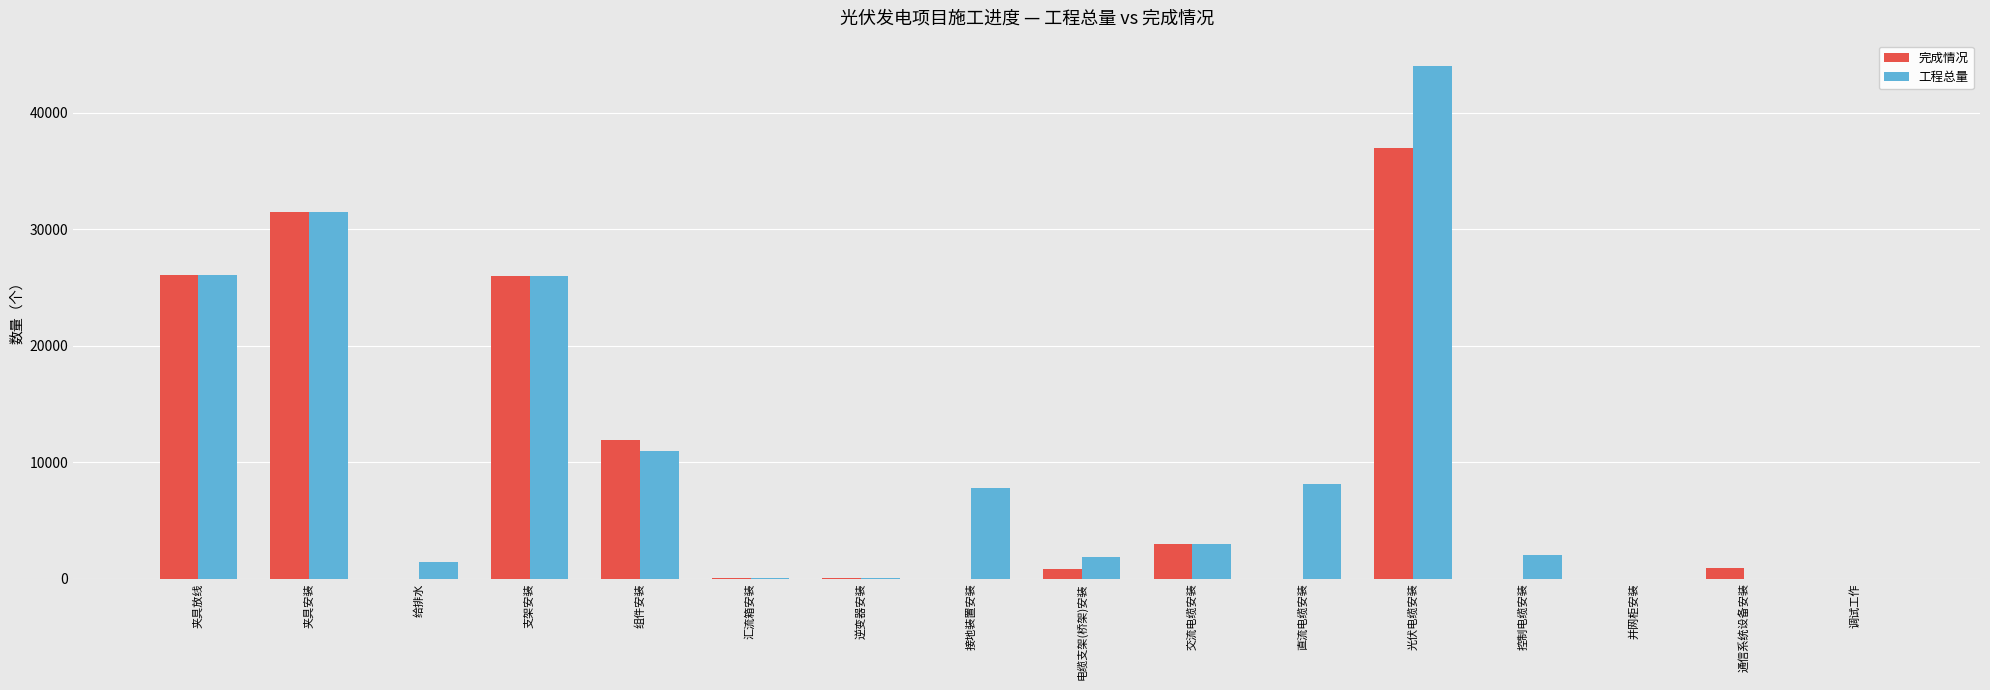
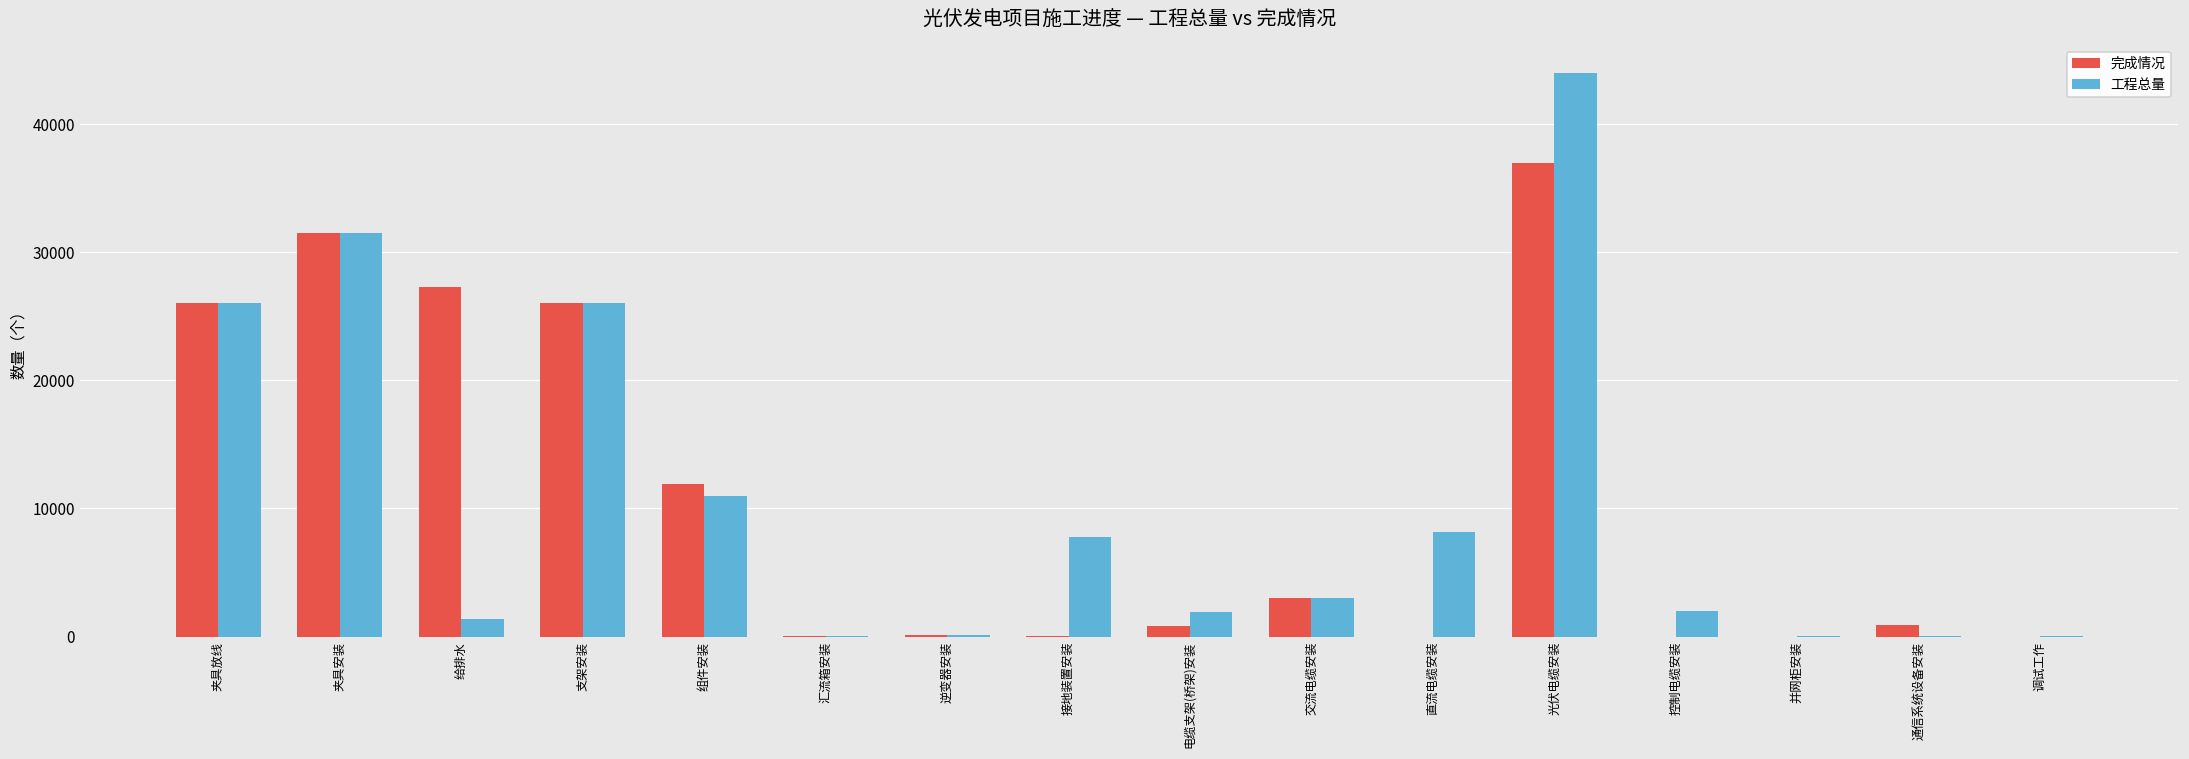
  {
    "完成情况": {
      "夹具放线": 26000,
      "夹具安装": 31500,
-     "给排水": 0,
+     "给排水": 27300,
      "支架安装": 26000,
      "组件安装": 11900,
      "电缆支架(桥架)安装": 800,
      "交流电缆安装": 3000,
      "直流电缆安装": 0,
      "光伏电缆安装": 37000,
      "控制电缆安装": 0,
      "并网柜安装": 0,
      "通信系统设备安装": 900,
      "调试工作": 0
    },
    "工程总量": {
      "夹具放线": 26000,
      "夹具安装": 31500,
      "给排水": 1400,
      "支架安装": 26000,
      "组件安装": 10900,
      "接地装置安装": 7800,
      "电缆支架(桥架)安装": 1900,
      "交流电缆安装": 3000,
      "直流电缆安装": 8100,
      "光伏电缆安装": 44000,
      "控制电缆安装": 2000
    }
  }
